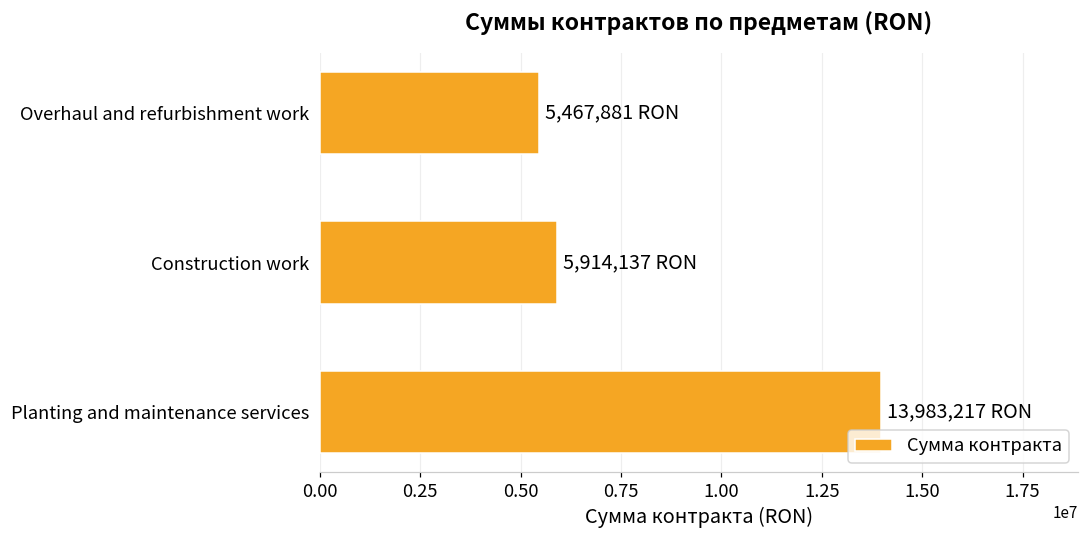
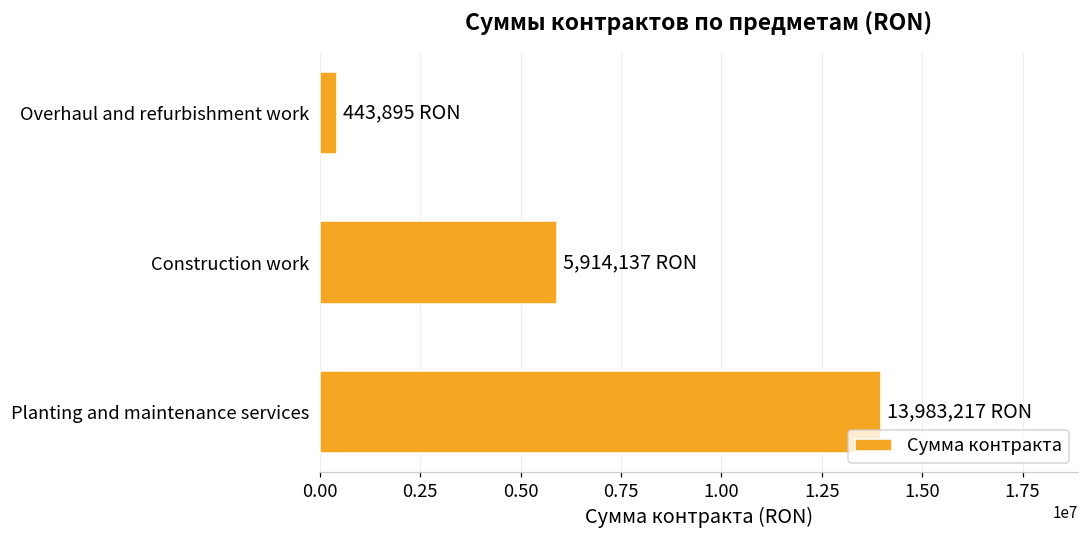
  {
-   "Overhaul and refurbishment work": "5,467,881",
+   "Overhaul and refurbishment work": "443,895",
    "Construction work": "5,914,137",
    "Planting and maintenance services": "13,983,217"
  }
